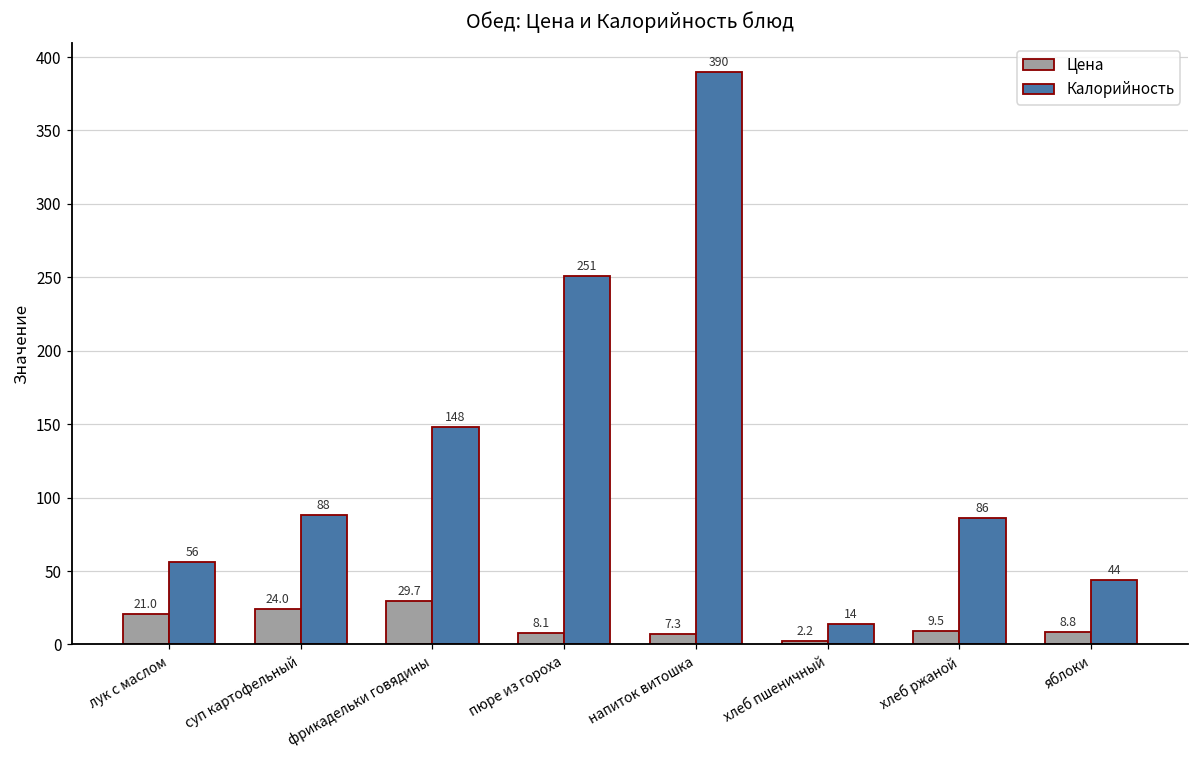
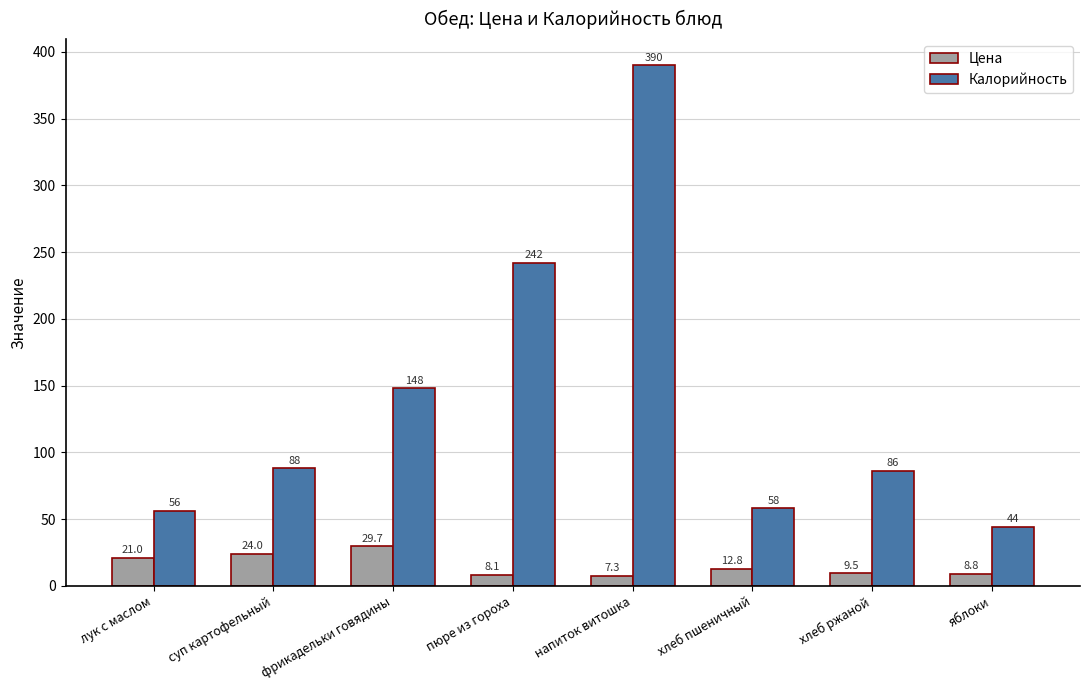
  {
    "Цена": {
      "лук с маслом": 21.0,
      "суп картофельный": 24.0,
      "фрикадельки говядины": 29.7,
      "пюре из гороха": 8.1,
      "напиток витошка": 7.3,
-     "хлеб пшеничный": 2.2,
+     "хлеб пшеничный": 12.8,
      "хлеб ржаной": 9.5,
      "яблоки": 8.8
    },
    "Калорийность": {
      "лук с маслом": 56,
      "суп картофельный": 88,
      "фрикадельки говядины": 148,
-     "пюре из гороха": 251,
+     "пюре из гороха": 242,
      "напиток витошка": 390,
-     "хлеб пшеничный": 14,
+     "хлеб пшеничный": 58,
      "хлеб ржаной": 86,
      "яблоки": 44
    }
  }
